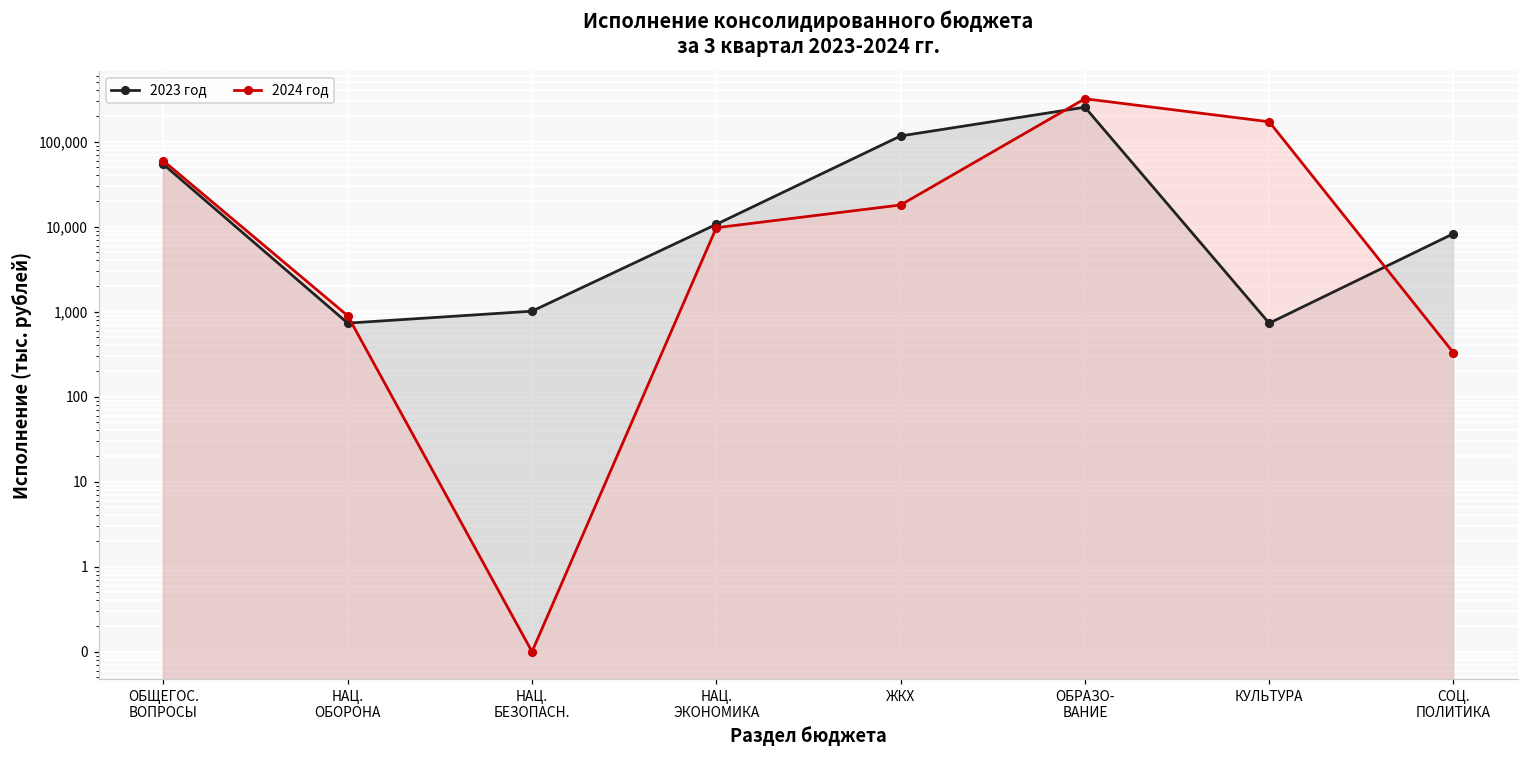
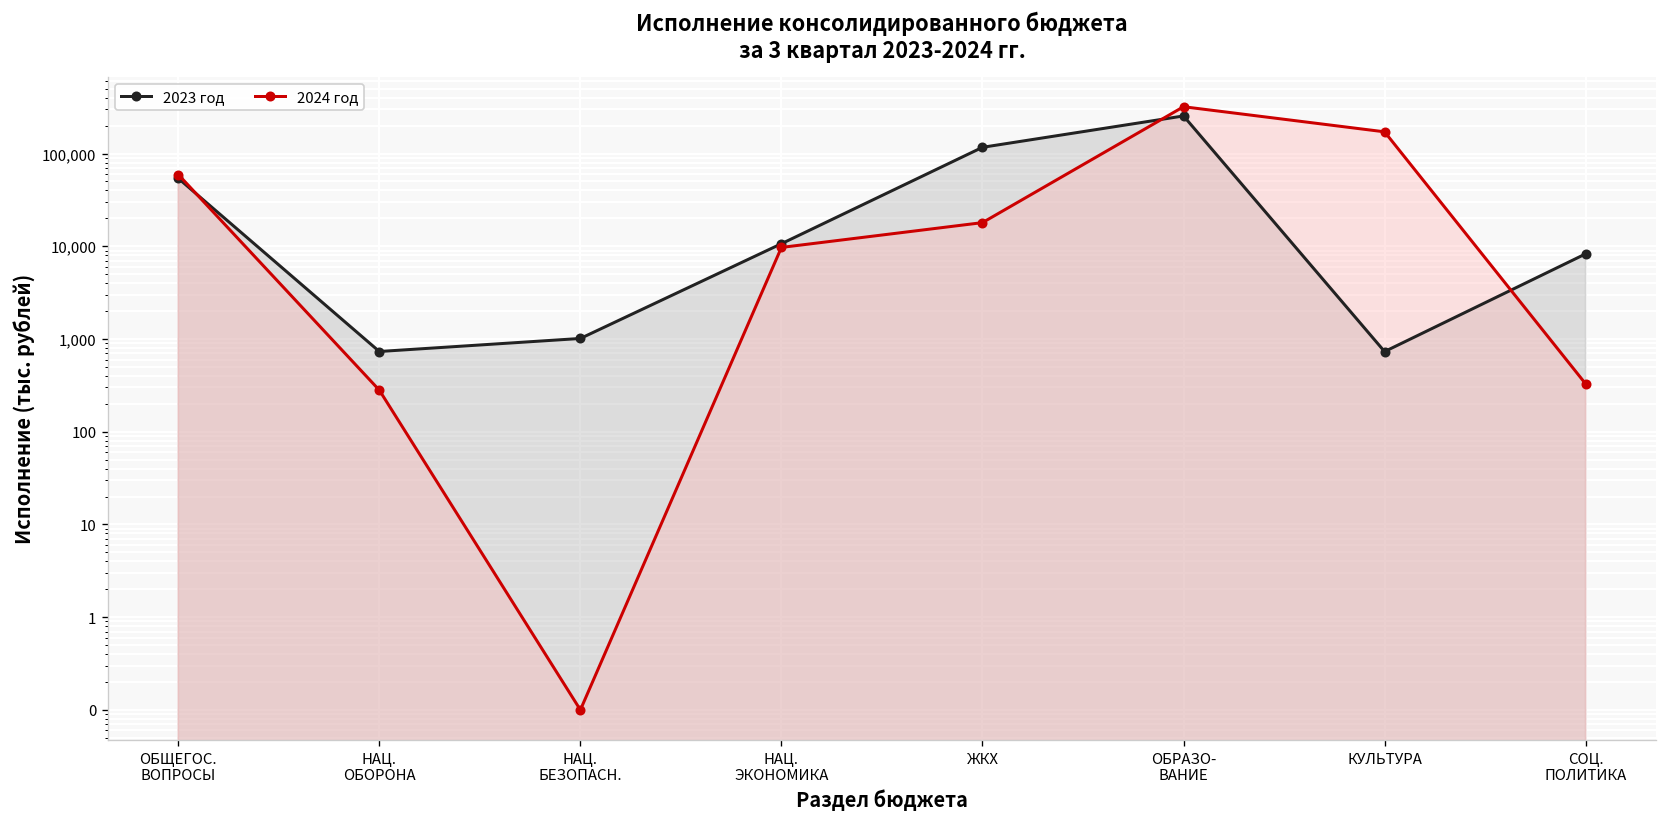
  {
    "2023 год": {
      "ОБЩЕГОС. ВОПРОСЫ": "50,000",
      "НАЦ. ОБОРОНА": "700",
      "НАЦ. БЕЗОПАСН.": "1,000",
      "НАЦ. ЭКОНОМИКА": "11,000",
      "ЖКХ": "120,000",
      "ОБРАЗО- ВАНИЕ": "250,000",
      "КУЛЬТУРА": "700",
      "СОЦ. ПОЛИТИКА": "8,000"
    },
    "2024 год": {
      "ОБЩЕГОС. ВОПРОСЫ": "60,000",
-     "НАЦ. ОБОРОНА": "900",
+     "НАЦ. ОБОРОНА": "280",
      "НАЦ. БЕЗОПАСН.": "0.10",
      "НАЦ. ЭКОНОМИКА": "10,000",
      "ЖКХ": "18,000",
      "ОБРАЗО- ВАНИЕ": "320,000",
      "КУЛЬТУРА": "170,000",
      "СОЦ. ПОЛИТИКА": "330"
    }
  }
